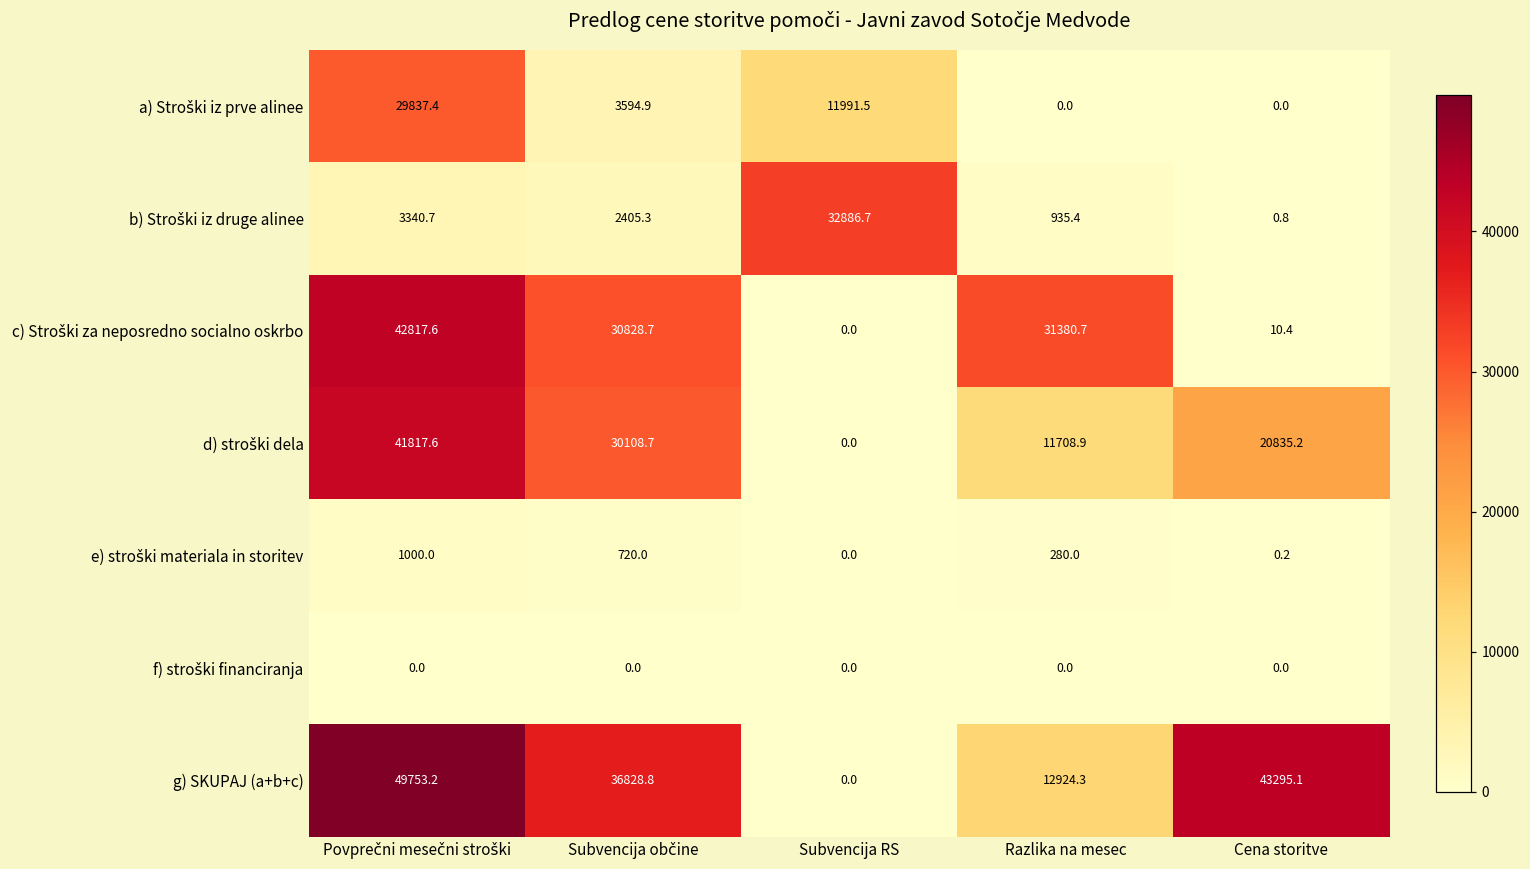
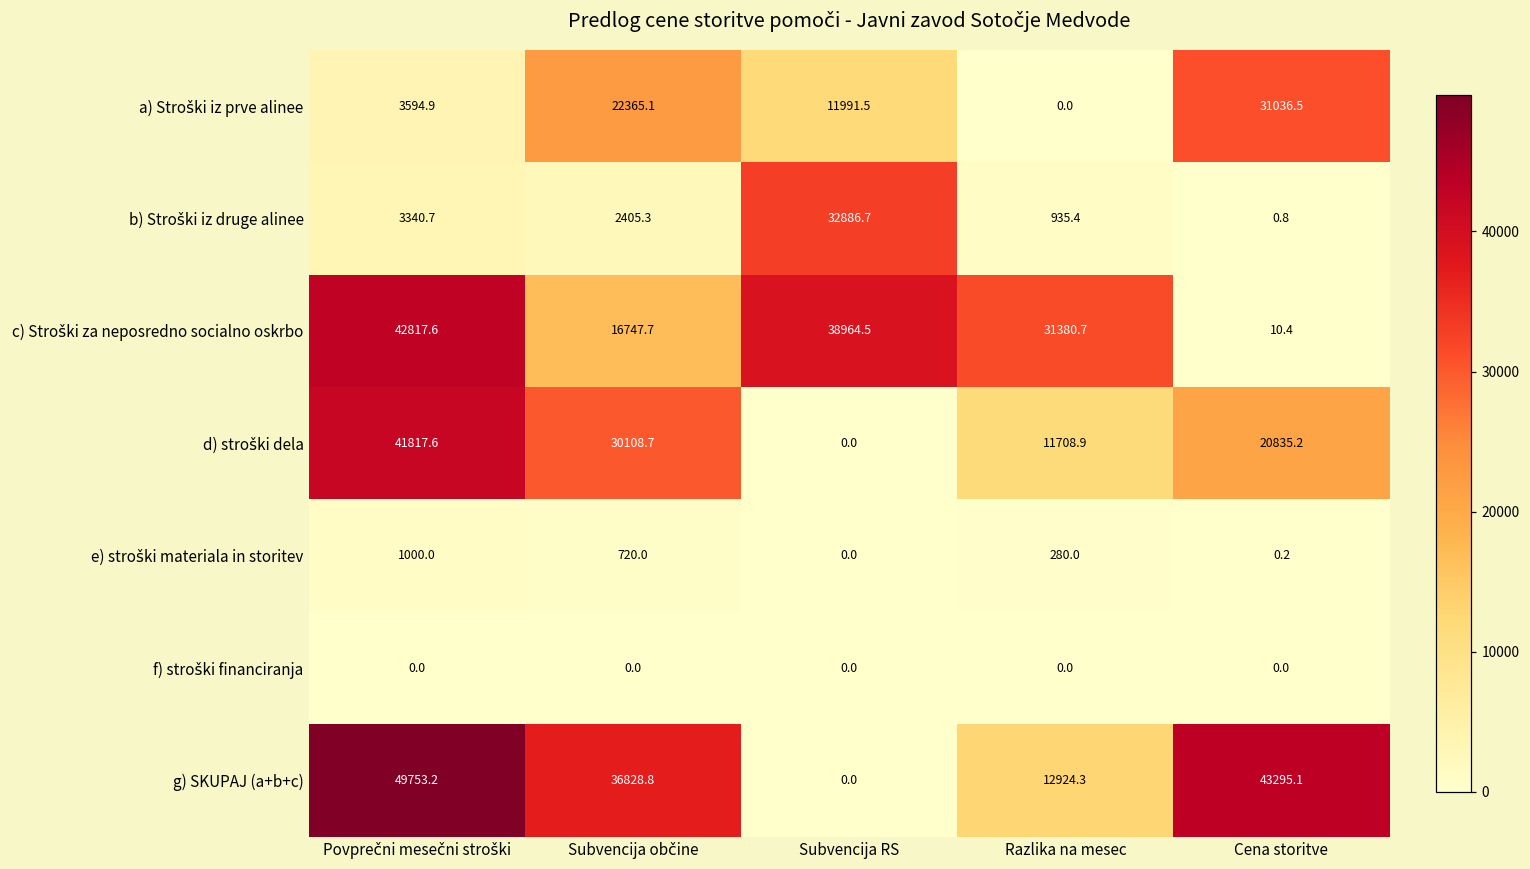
  {
    "a) Stroški iz prve alinee": {
-     "Povprečni mesečni stroški": 29837.4,
-     "Subvencija občine": 3594.9,
+     "Povprečni mesečni stroški": 3594.9,
+     "Subvencija občine": 22365.1,
      "Subvencija RS": 11991.5,
      "Razlika na mesec": 0.0,
-     "Cena storitve": 0.0
+     "Cena storitve": 31036.5
    },
    "b) Stroški iz druge alinee": {
      "Povprečni mesečni stroški": 3340.7,
      "Subvencija občine": 2405.3,
      "Subvencija RS": 32886.7,
      "Razlika na mesec": 935.4,
      "Cena storitve": 0.8
    },
    "c) Stroški za neposredno socialno oskrbo": {
      "Povprečni mesečni stroški": 42817.6,
-     "Subvencija občine": 30828.7,
-     "Subvencija RS": 0.0,
+     "Subvencija občine": 16747.7,
+     "Subvencija RS": 38964.5,
      "Razlika na mesec": 31380.7,
      "Cena storitve": 10.4
    },
    "d) stroški dela": {
      "Povprečni mesečni stroški": 41817.6,
      "Subvencija občine": 30108.7,
      "Subvencija RS": 0.0,
      "Razlika na mesec": 11708.9,
      "Cena storitve": 20835.2
    },
    "e) stroški materiala in storitev": {
      "Povprečni mesečni stroški": 1000.0,
      "Subvencija občine": 720.0,
      "Subvencija RS": 0.0,
      "Razlika na mesec": 280.0,
      "Cena storitve": 0.2
    },
    "f) stroški financiranja": {
      "Povprečni mesečni stroški": 0.0,
      "Subvencija občine": 0.0,
      "Subvencija RS": 0.0,
      "Razlika na mesec": 0.0,
      "Cena storitve": 0.0
    },
    "g) SKUPAJ (a+b+c)": {
      "Povprečni mesečni stroški": 49753.2,
      "Subvencija občine": 36828.8,
      "Subvencija RS": 0.0,
      "Razlika na mesec": 12924.3,
      "Cena storitve": 43295.1
    }
  }
